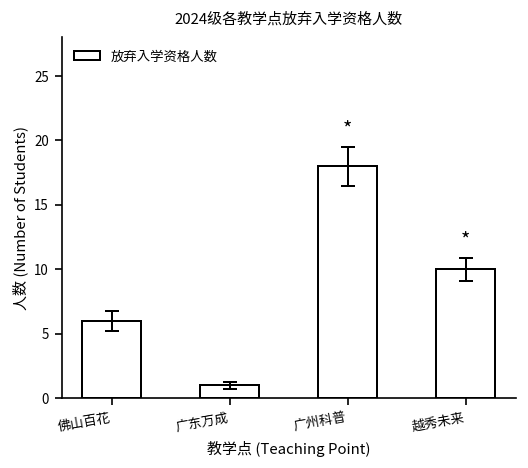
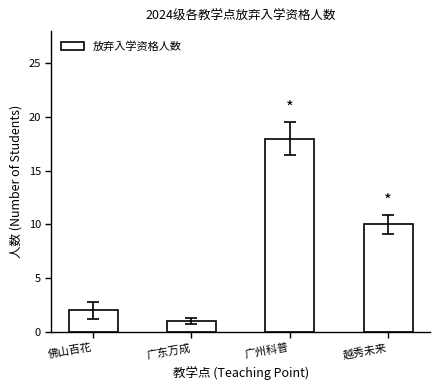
  {
    "放弃入学资格人数": {
-     "佛山百花": 6,
+     "佛山百花": 2,
      "广东万成": 1,
      "广州科普": 18,
      "越秀未来": 10
    }
  }
